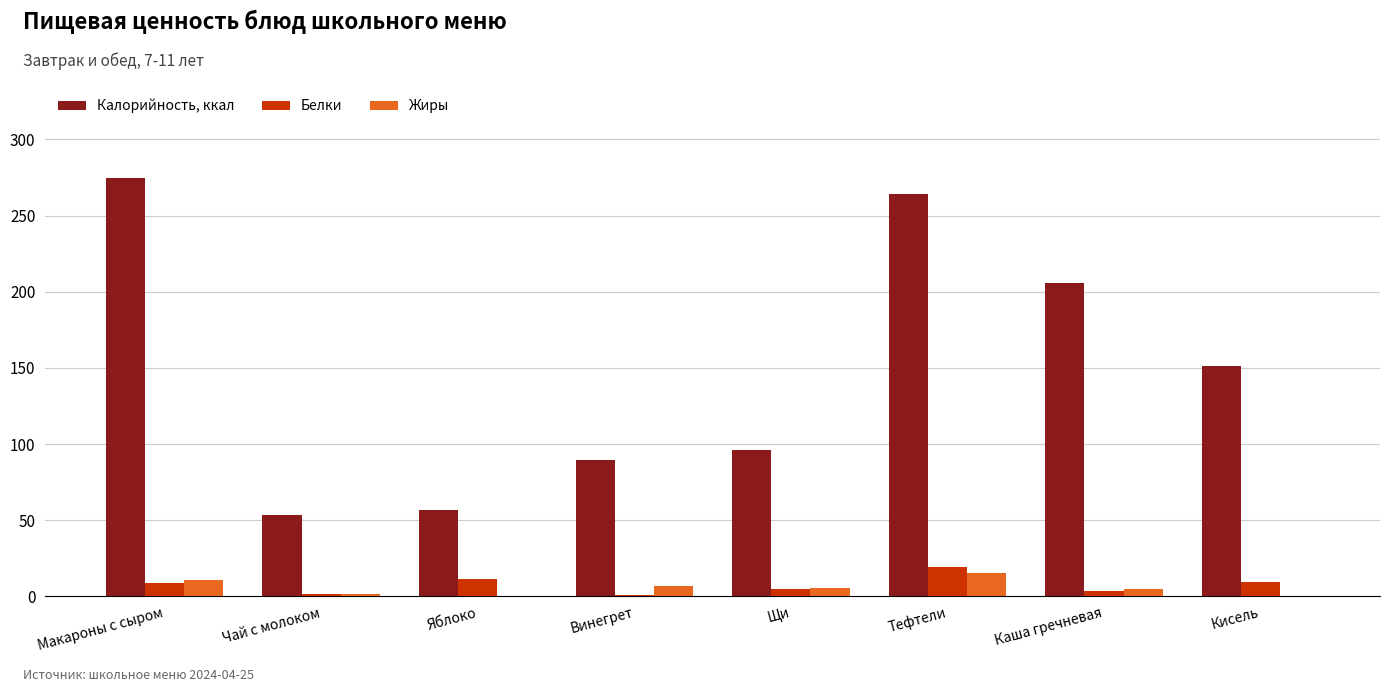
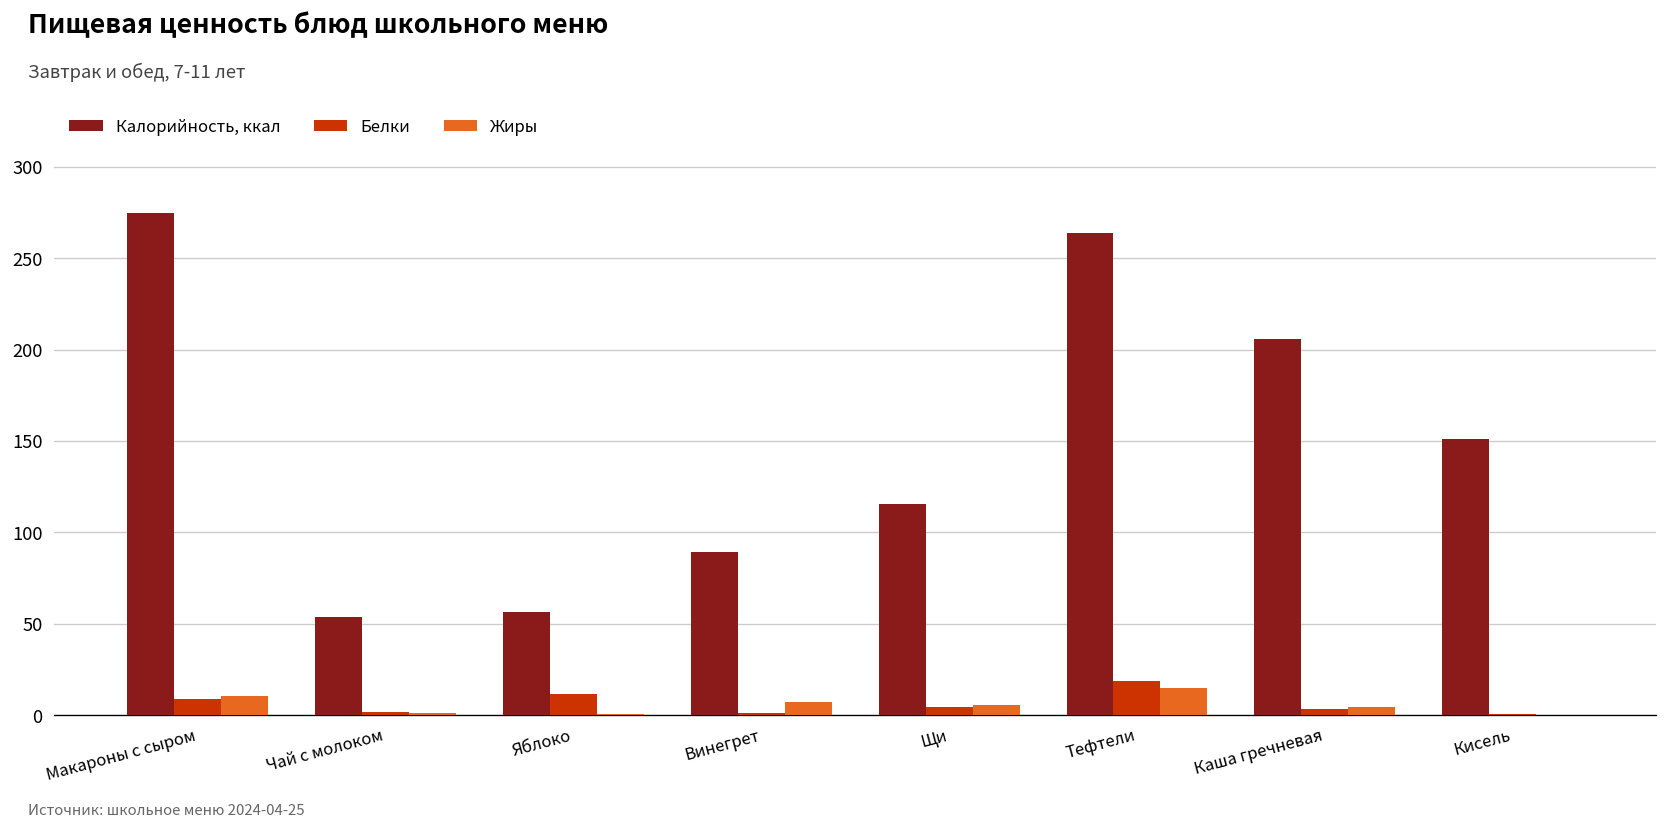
  {
    "Калорийность, ккал": {
      "Макароны с сыром": 275,
      "Чай с молоком": 54,
      "Яблоко": 56,
      "Винегрет": 90,
-     "Щи": 96,
+     "Щи": 116,
      "Тефтели": 264,
      "Каша гречневая": 206,
      "Кисель": 151
    },
    "Белки": {
      "Макароны с сыром": 9,
      "Яблоко": 11,
      "Щи": 5,
      "Тефтели": 19,
      "Каша гречневая": 4,
-     "Кисель": 10
+     "Кисель": 1
    },
    "Жиры": {
      "Макароны с сыром": 11,
      "Винегрет": 7,
      "Щи": 6,
      "Тефтели": 15,
      "Каша гречневая": 5
    }
  }
